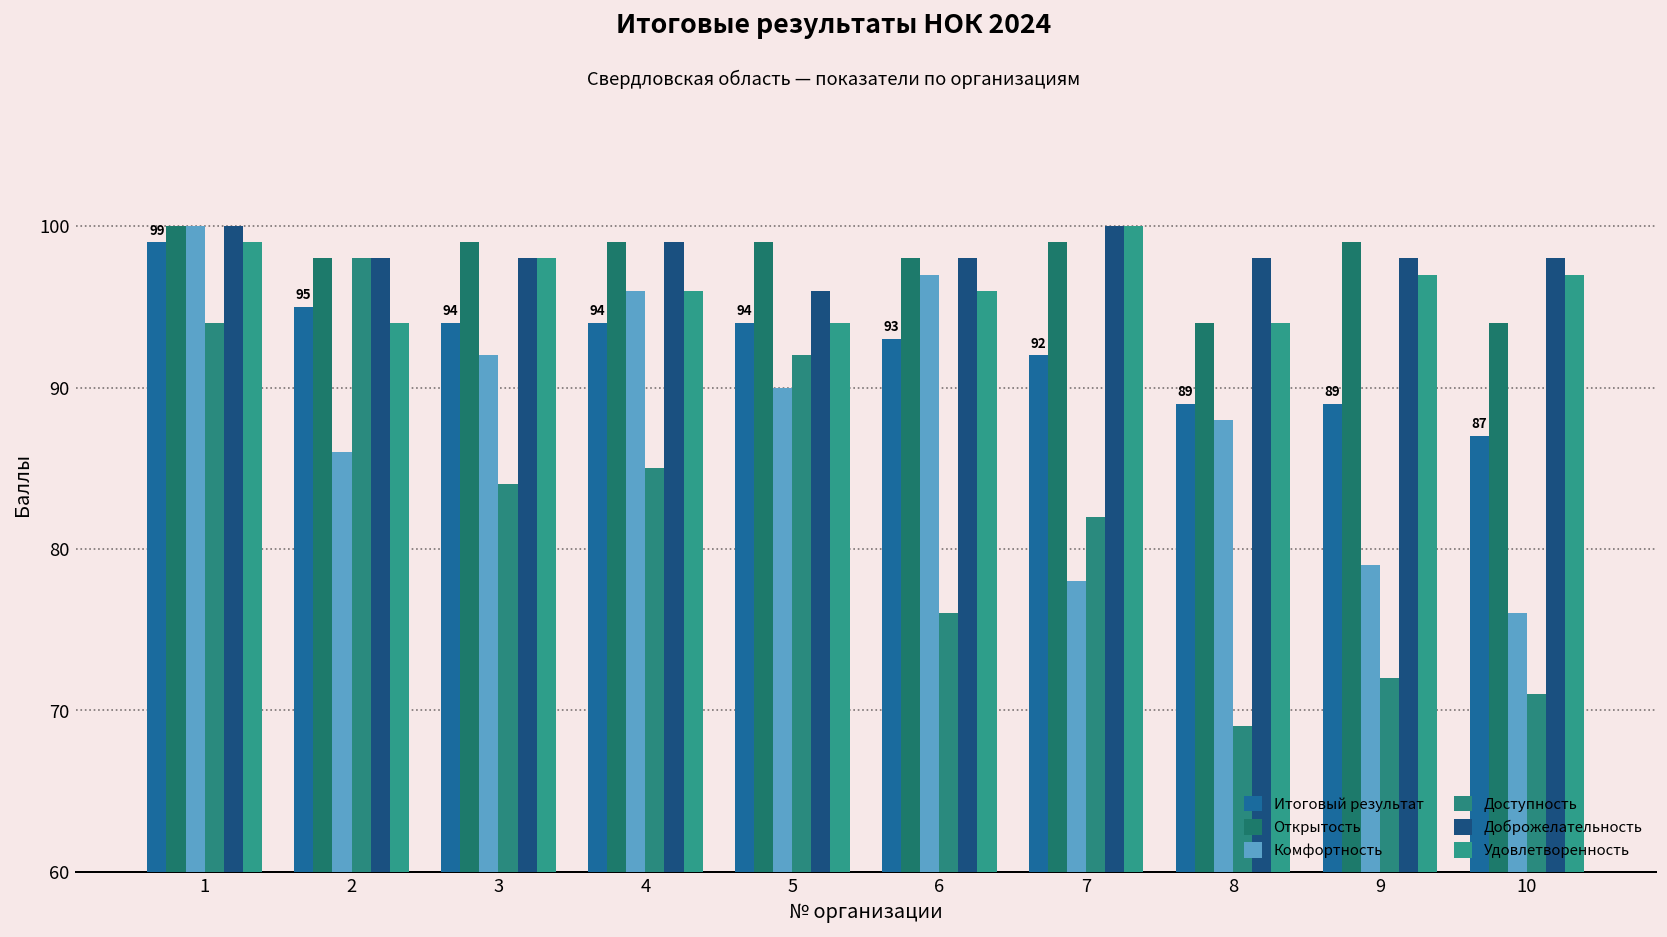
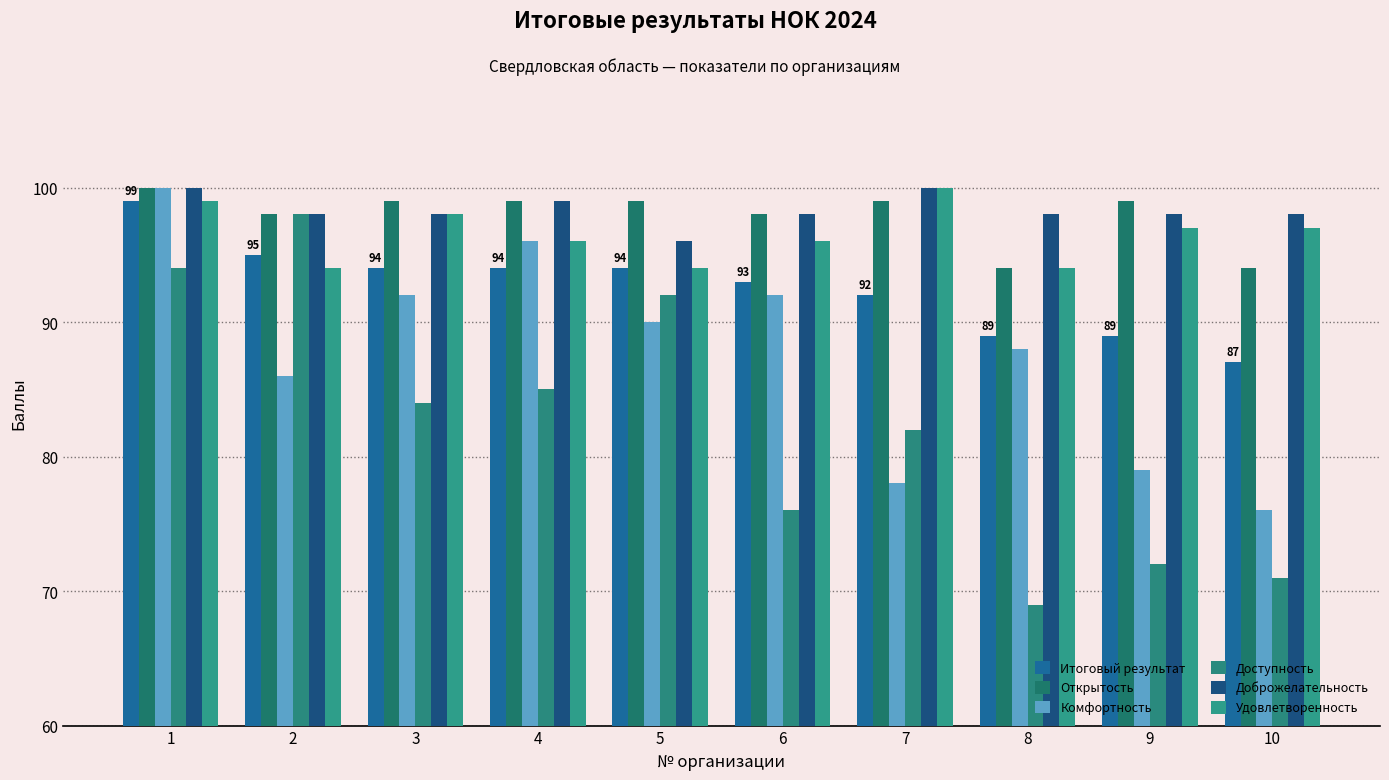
  {
    "Комфортность": {
      "1": 100,
      "2": 86,
      "3": 92,
      "4": 96,
      "5": 90,
-     "6": 97,
+     "6": 92,
      "7": 78,
      "8": 88,
      "9": 79,
      "10": 76
    }
  }
